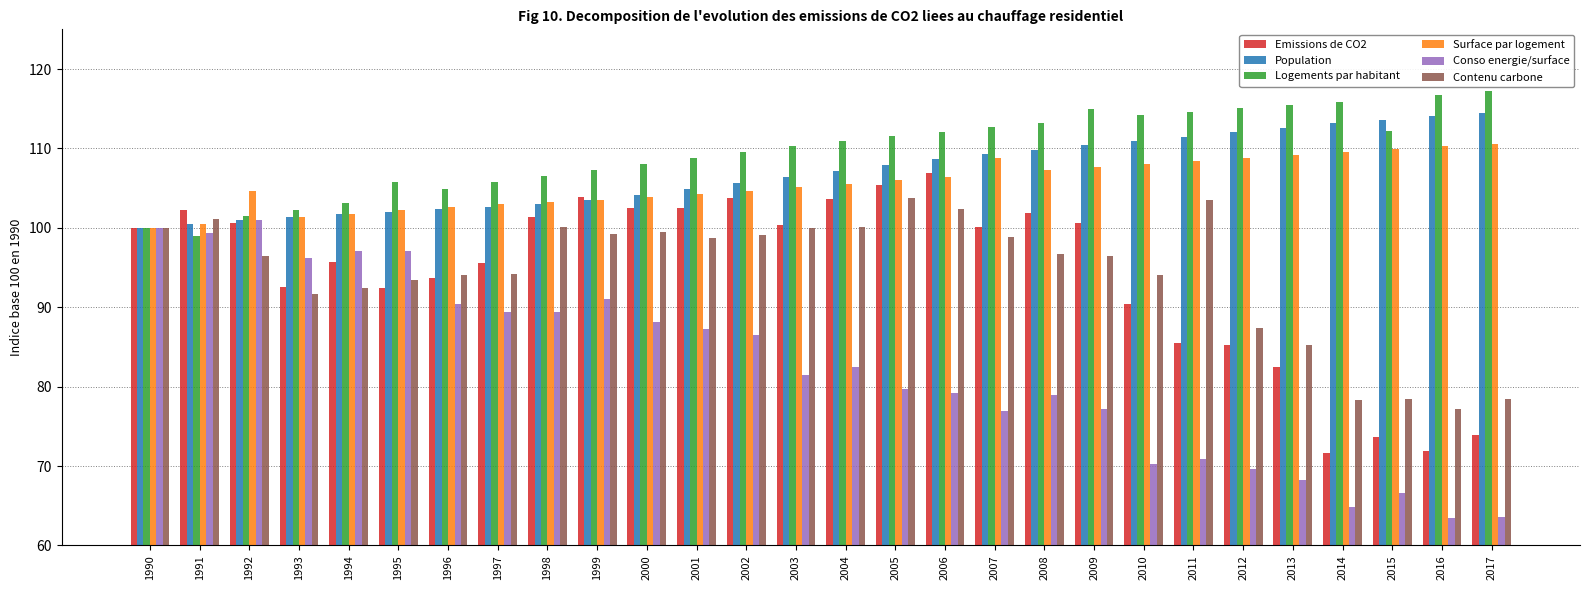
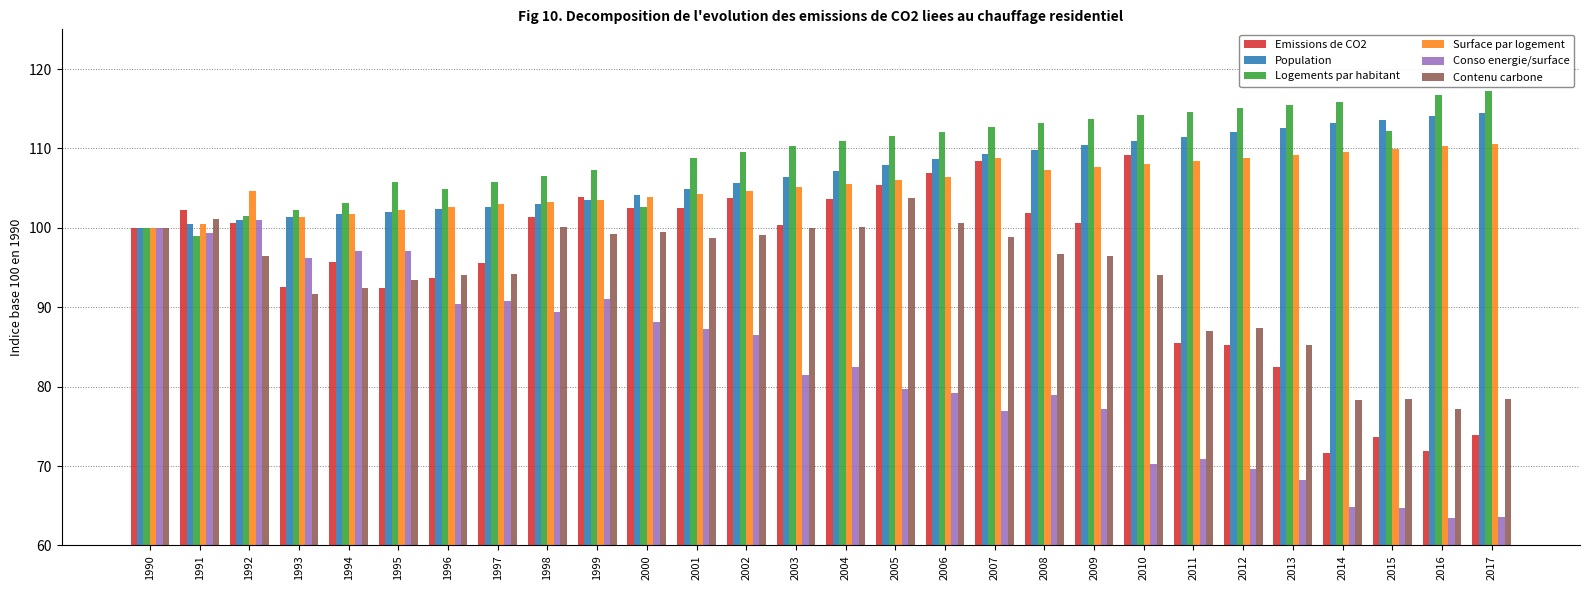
  {
    "Emissions de CO2": {
      "1990": 100,
      "1991": 102,
      "1992": 101,
      "1993": 93,
      "1994": 96,
      "1995": 92,
      "1996": 94,
      "1997": 96,
      "1998": 101,
      "1999": 104,
      "2000": 103,
      "2001": 103,
      "2002": 104,
      "2003": 100,
      "2004": 104,
      "2005": 105,
      "2006": 107,
-     "2007": 100,
+     "2007": 108,
      "2008": 102,
      "2009": 101,
-     "2010": 90,
+     "2010": 109,
      "2011": 86,
      "2012": 85,
      "2013": 82,
      "2014": 72,
      "2015": 74,
      "2016": 72,
      "2017": 74
    },
    "Population": {
      "1990": 100,
      "1991": 100,
      "1992": 101,
      "1993": 101,
      "1994": 102,
      "1995": 102,
      "1996": 102,
      "1997": 103,
      "1998": 103,
      "1999": 103,
      "2000": 104,
      "2001": 105,
      "2002": 106,
      "2003": 106,
      "2004": 107,
      "2005": 108,
      "2006": 109,
      "2007": 109,
      "2008": 110,
      "2009": 110,
      "2010": 111,
      "2011": 111,
      "2012": 112,
      "2013": 113,
      "2014": 113,
      "2015": 114,
      "2016": 114,
      "2017": 114
    },
    "Logements par habitant": {
      "1990": 100,
      "1991": 99,
      "1992": 101,
      "1993": 102,
      "1994": 103,
      "1995": 106,
      "1996": 105,
      "1997": 106,
      "1998": 107,
      "1999": 107,
-     "2000": 108,
+     "2000": 103,
      "2001": 109,
      "2002": 110,
      "2003": 110,
      "2004": 111,
      "2005": 112,
      "2006": 112,
      "2007": 113,
      "2008": 113,
-     "2009": 115,
+     "2009": 114,
      "2010": 114,
      "2011": 115,
      "2012": 115,
      "2013": 115,
      "2014": 116,
      "2015": 112,
      "2016": 117,
      "2017": 117
    },
    "Surface par logement": {
      "1990": 100,
      "1991": 100,
      "1992": 105,
      "1993": 101,
      "1994": 102,
      "1995": 102,
      "1996": 103,
      "1997": 103,
      "1998": 103,
      "1999": 104,
      "2000": 104,
      "2001": 104,
      "2002": 105,
      "2003": 105,
      "2004": 106,
      "2005": 106,
      "2006": 106,
      "2007": 109,
      "2008": 107,
      "2009": 108,
      "2010": 108,
      "2011": 108,
      "2012": 109,
      "2013": 109,
      "2014": 110,
      "2015": 110,
      "2016": 110,
      "2017": 111
    },
    "Conso energie/surface": {
      "1990": 100,
      "1991": 99,
      "1992": 101,
      "1993": 96,
      "1994": 97,
      "1995": 97,
      "1996": 90,
-     "1997": 89,
+     "1997": 91,
      "1998": 89,
      "1999": 91,
      "2000": 88,
      "2001": 87,
      "2002": 87,
      "2003": 81,
      "2004": 82,
      "2005": 80,
      "2006": 79,
      "2007": 77,
      "2008": 79,
      "2009": 77,
      "2010": 70,
      "2011": 71,
      "2012": 70,
      "2013": 68,
      "2014": 65,
-     "2015": 67,
+     "2015": 65,
      "2016": 63,
      "2017": 64
    },
    "Contenu carbone": {
      "1990": 100,
      "1991": 101,
      "1992": 96,
      "1993": 92,
      "1994": 92,
      "1995": 93,
      "1996": 94,
      "1997": 94,
      "1998": 100,
      "1999": 99,
      "2000": 100,
      "2001": 99,
      "2002": 99,
      "2003": 100,
      "2004": 100,
      "2005": 104,
-     "2006": 102,
+     "2006": 101,
      "2007": 99,
      "2008": 97,
      "2009": 96,
      "2010": 94,
-     "2011": 104,
+     "2011": 87,
      "2012": 87,
      "2013": 85,
      "2014": 78,
      "2015": 78,
      "2016": 77,
      "2017": 78
    }
  }
